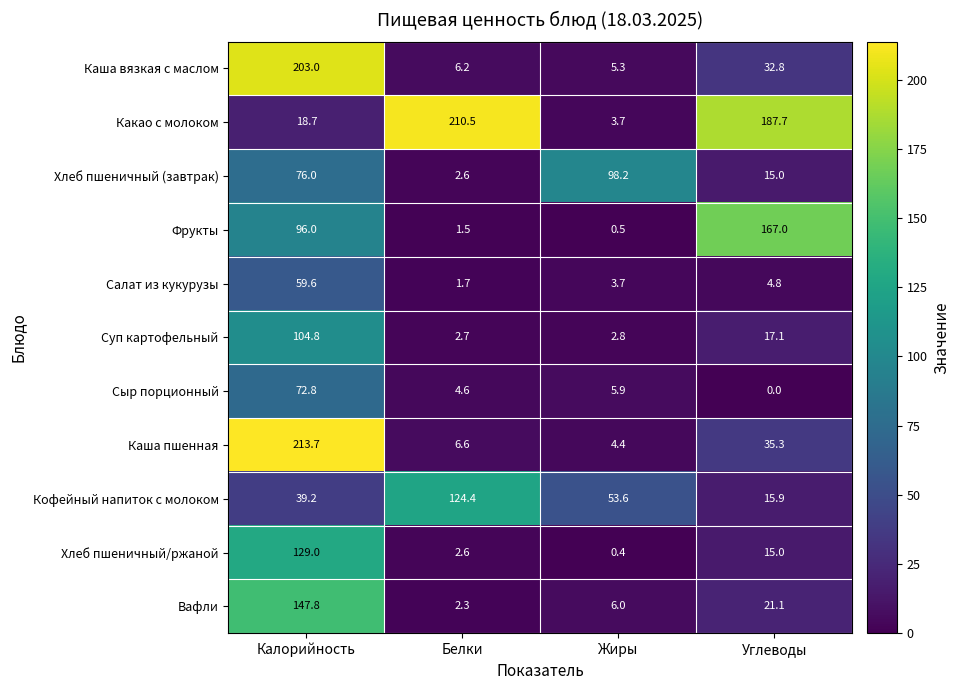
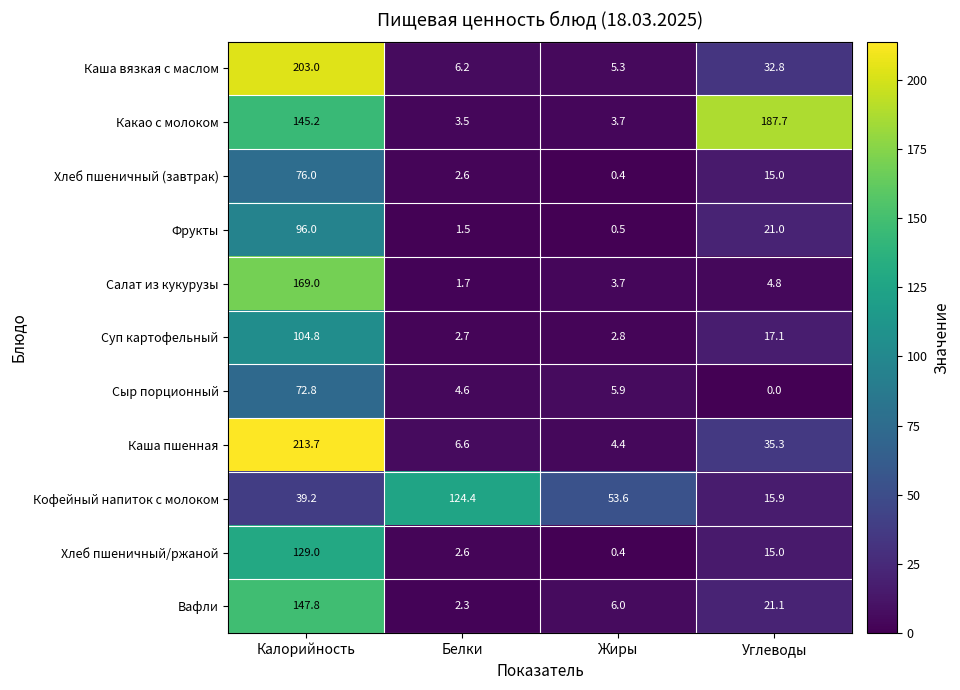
  {
    "Каша вязкая с маслом": {
      "Калорийность": 203.0,
      "Белки": 6.2,
      "Жиры": 5.3,
      "Углеводы": 32.8
    },
    "Какао с молоком": {
-     "Калорийность": 18.7,
-     "Белки": 210.5,
+     "Калорийность": 145.2,
+     "Белки": 3.5,
      "Жиры": 3.7,
      "Углеводы": 187.7
    },
    "Хлеб пшеничный (завтрак)": {
      "Калорийность": 76.0,
      "Белки": 2.6,
-     "Жиры": 98.2,
+     "Жиры": 0.4,
      "Углеводы": 15.0
    },
    "Фрукты": {
      "Калорийность": 96.0,
      "Белки": 1.5,
      "Жиры": 0.5,
-     "Углеводы": 167.0
+     "Углеводы": 21.0
    },
    "Салат из кукурузы": {
-     "Калорийность": 59.6,
+     "Калорийность": 169.0,
      "Белки": 1.7,
      "Жиры": 3.7,
      "Углеводы": 4.8
    },
    "Суп картофельный": {
      "Калорийность": 104.8,
      "Белки": 2.7,
      "Жиры": 2.8,
      "Углеводы": 17.1
    },
    "Сыр порционный": {
      "Калорийность": 72.8,
      "Белки": 4.6,
      "Жиры": 5.9,
      "Углеводы": 0.0
    },
    "Каша пшенная": {
      "Калорийность": 213.7,
      "Белки": 6.6,
      "Жиры": 4.4,
      "Углеводы": 35.3
    },
    "Кофейный напиток с молоком": {
      "Калорийность": 39.2,
      "Белки": 124.4,
      "Жиры": 53.6,
      "Углеводы": 15.9
    },
    "Хлеб пшеничный/ржаной": {
      "Калорийность": 129.0,
      "Белки": 2.6,
      "Жиры": 0.4,
      "Углеводы": 15.0
    },
    "Вафли": {
      "Калорийность": 147.8,
      "Белки": 2.3,
      "Жиры": 6.0,
      "Углеводы": 21.1
    }
  }
